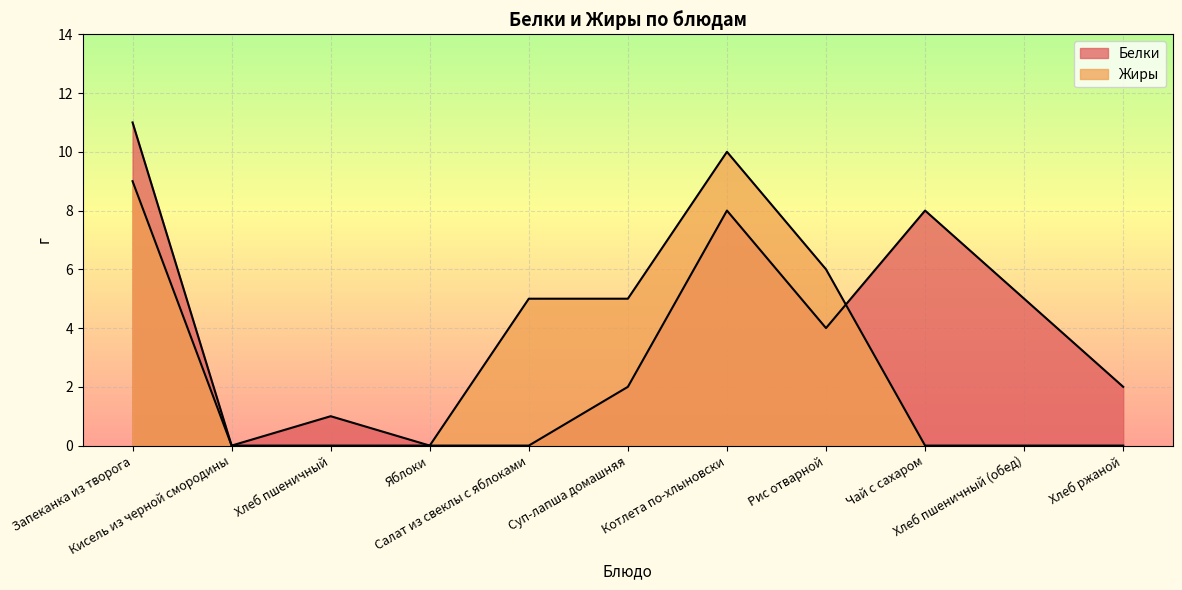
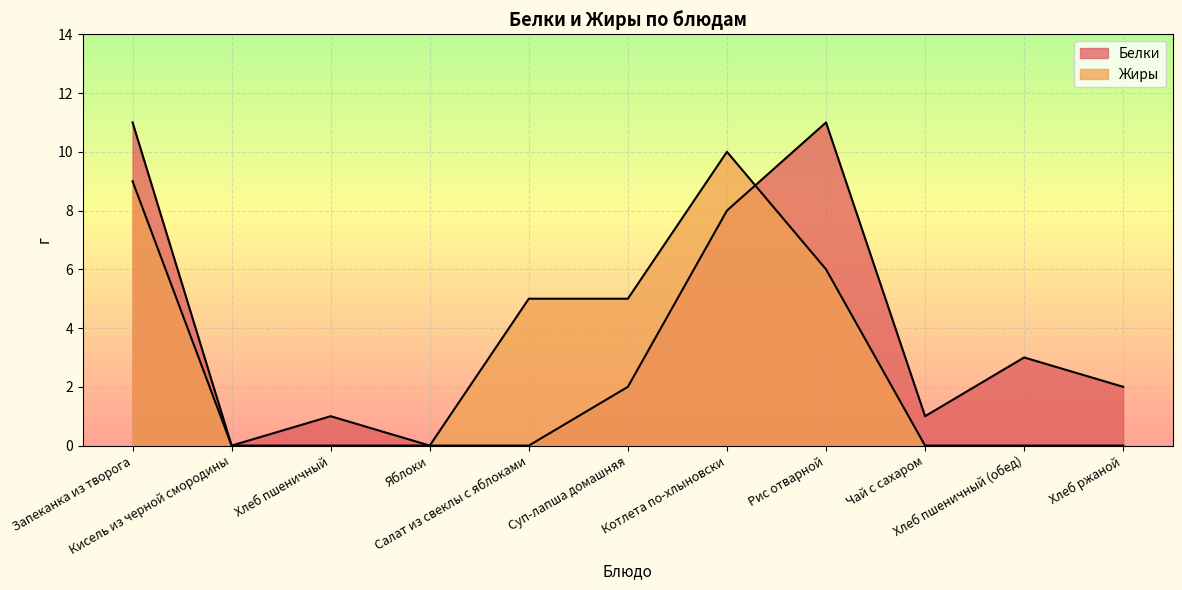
  {
    "Белки": {
      "Запеканка из творога": 11,
      "Хлеб пшеничный": 1,
      "Салат из свеклы с яблоками": 0,
      "Суп-лапша домашняя": 2,
      "Котлета по-хлыновски": 8,
-     "Рис отварной": 4,
-     "Чай с сахаром": 8,
-     "Хлеб пшеничный (обед)": 5,
+     "Рис отварной": 11,
+     "Чай с сахаром": 1,
+     "Хлеб пшеничный (обед)": 3,
      "Хлеб ржаной": 2
    },
    "Жиры": {
      "Запеканка из творога": 9,
      "Хлеб пшеничный": 0,
      "Салат из свеклы с яблоками": 5,
      "Суп-лапша домашняя": 5,
      "Котлета по-хлыновски": 10,
      "Рис отварной": 6,
      "Чай с сахаром": 0,
      "Хлеб пшеничный (обед)": 0,
      "Хлеб ржаной": 0
    }
  }
